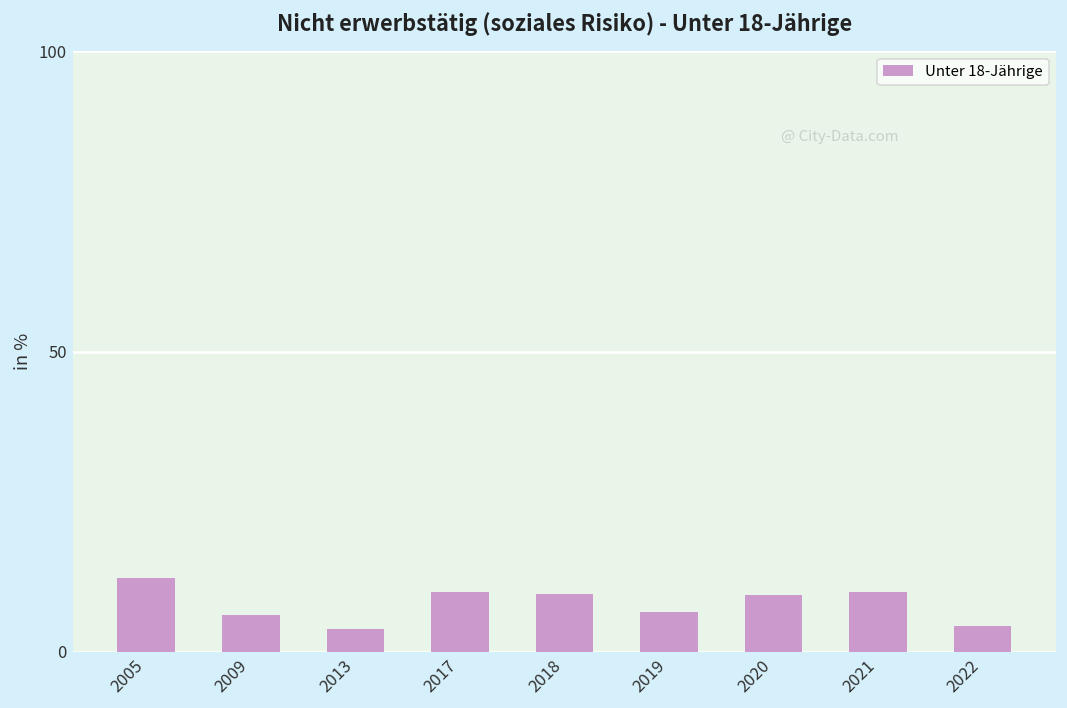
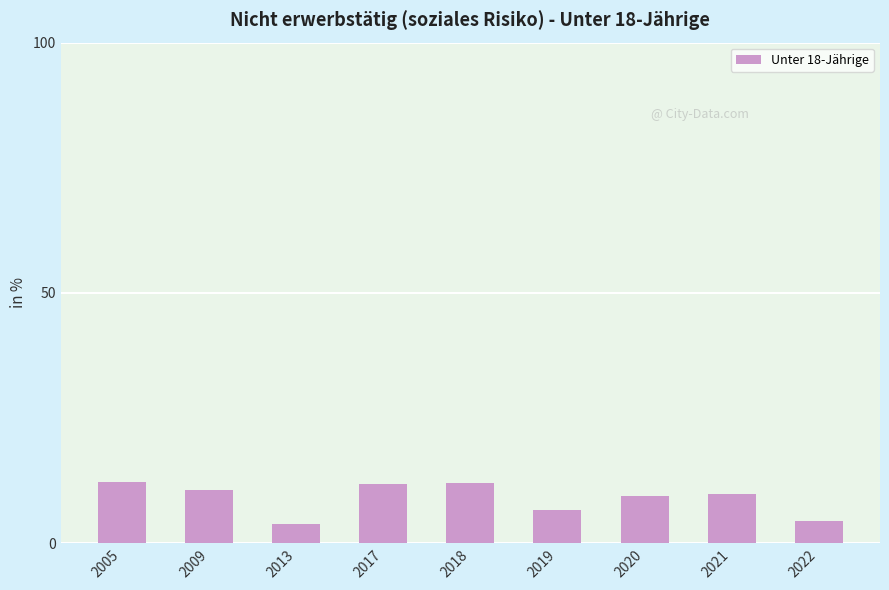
  {
    "2005": 12,
-   "2009": 6,
+   "2009": 11,
    "2013": 4,
-   "2017": 10,
-   "2018": 10,
+   "2017": 12,
+   "2018": 12,
    "2019": 7,
    "2020": 10,
    "2021": 10,
    "2022": 4
  }
